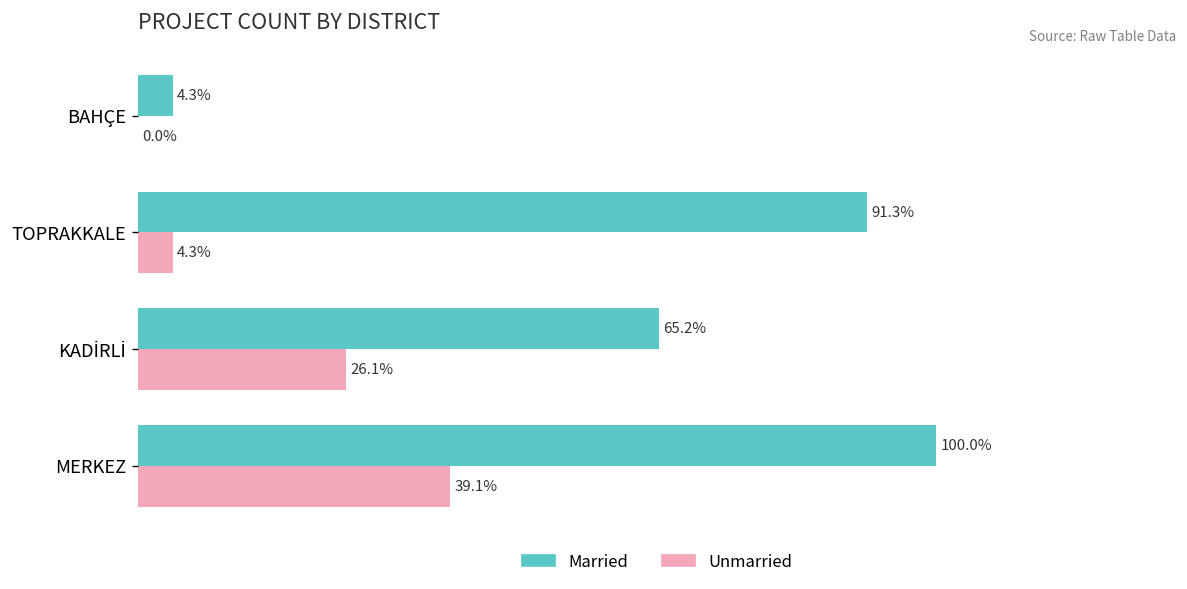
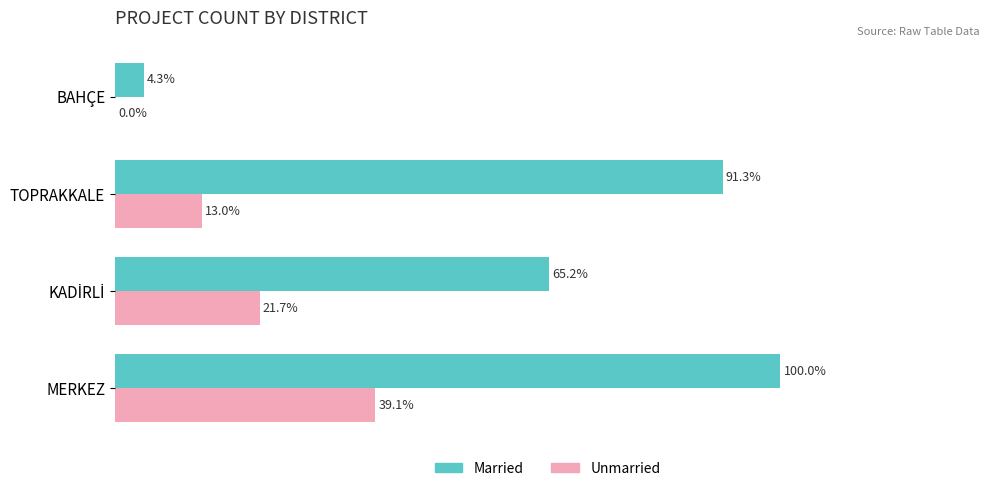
  {
    "Married": {
      "BAHÇE": "4.3%",
      "TOPRAKKALE": "91.3%",
      "KADİRLİ": "65.2%",
      "MERKEZ": "100.0%"
    },
    "Unmarried": {
      "BAHÇE": "0.0%",
-     "TOPRAKKALE": "4.3%",
-     "KADİRLİ": "26.1%",
+     "TOPRAKKALE": "13.0%",
+     "KADİRLİ": "21.7%",
      "MERKEZ": "39.1%"
    }
  }
